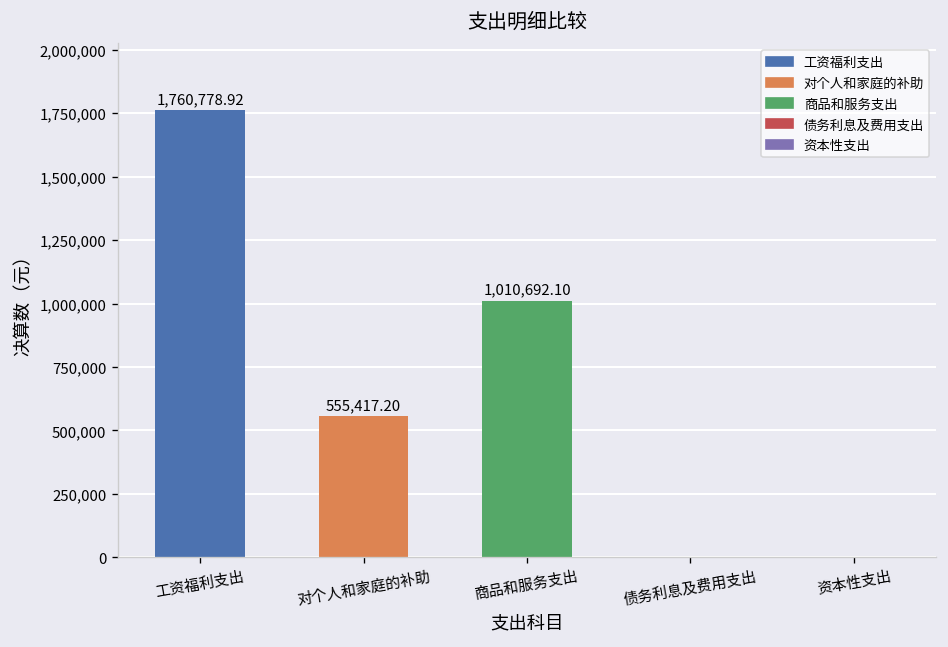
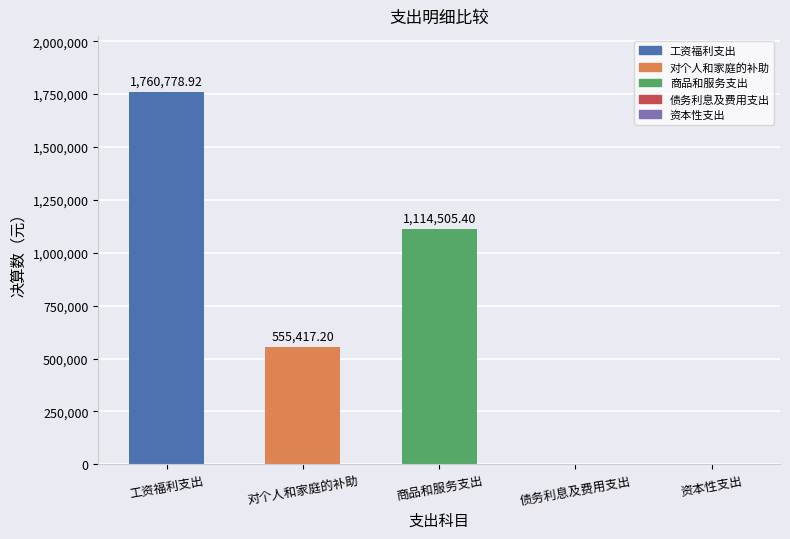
  {
    "工资福利支出": "1,760,778.92",
    "对个人和家庭的补助": "555,417.20",
-   "商品和服务支出": "1,010,692.10"
+   "商品和服务支出": "1,114,505.40"
  }
